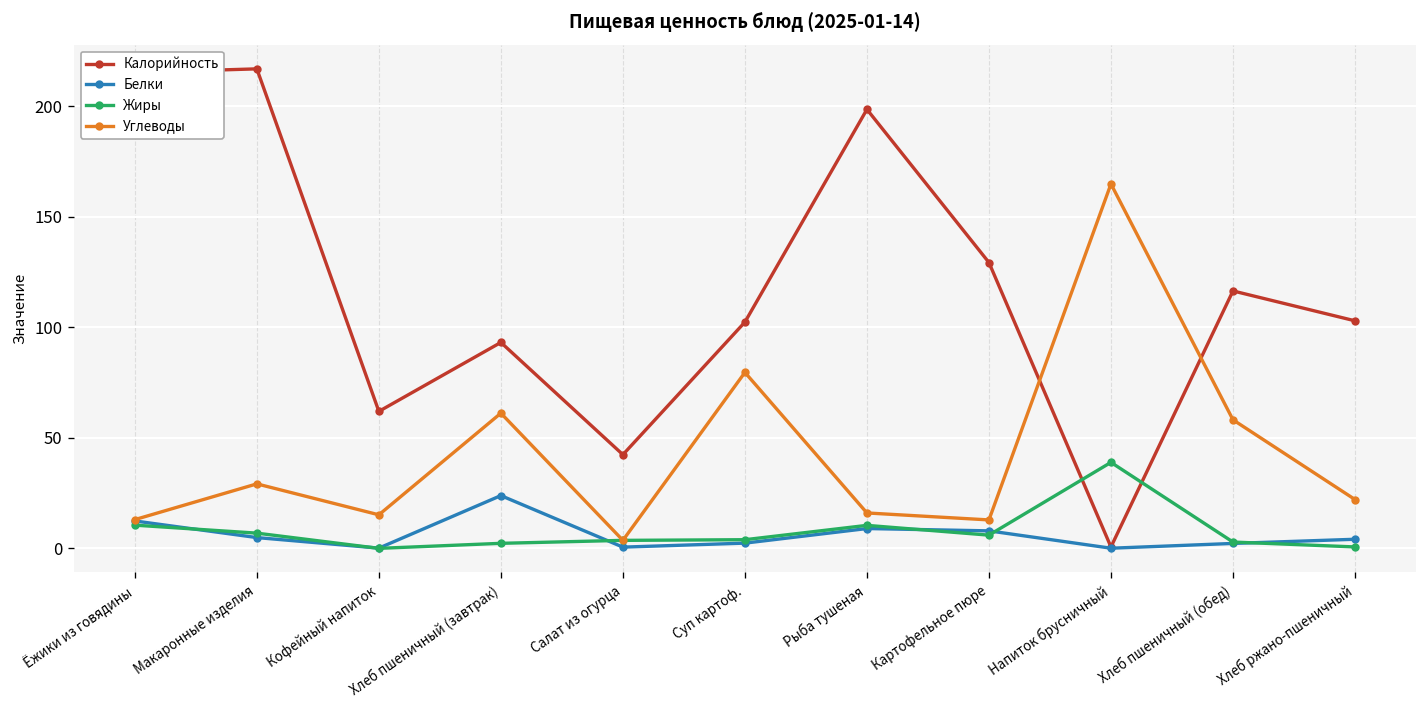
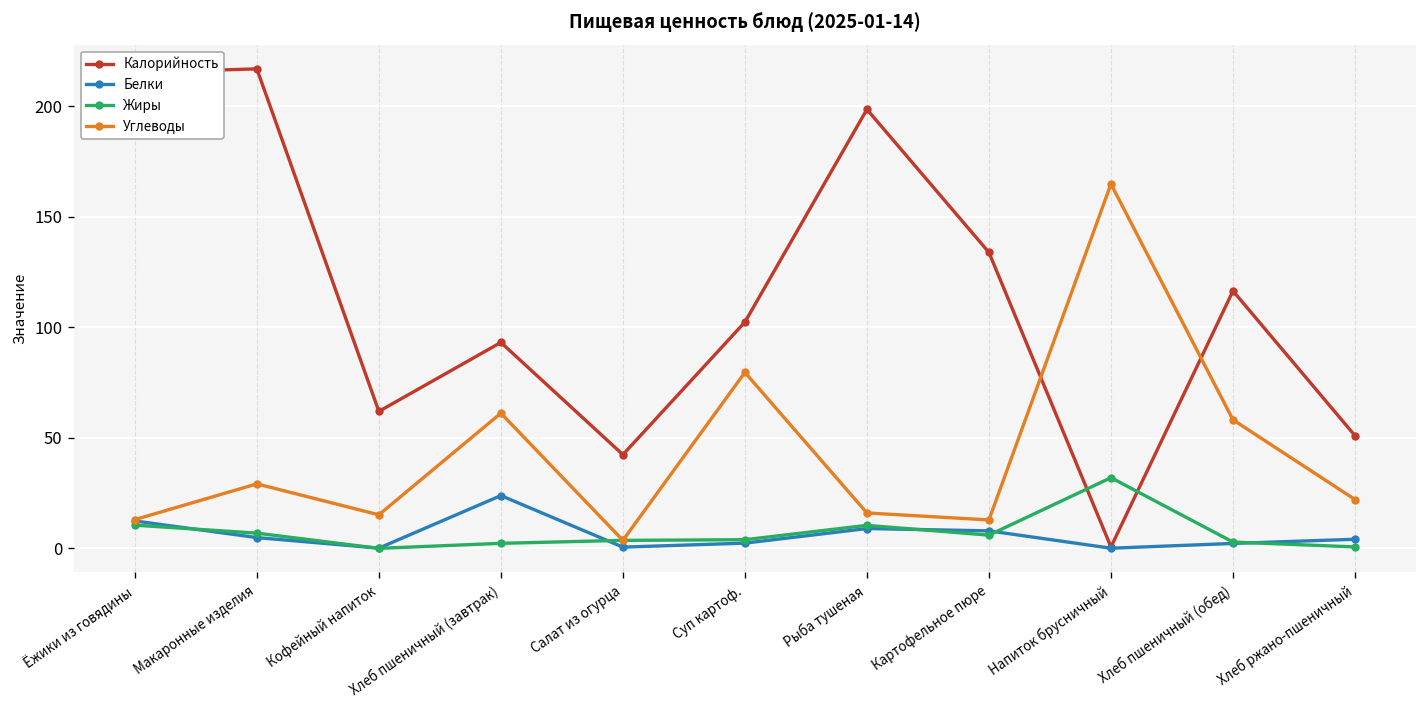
  {
    "Калорийность": {
      "Макаронные изделия": 217,
      "Кофейный напиток": 62,
      "Хлеб пшеничный (завтрак)": 93,
      "Салат из огурца": 42,
      "Суп картоф.": 102,
      "Рыба тушеная": 199,
-     "Картофельное пюре": 129,
+     "Картофельное пюре": 134,
      "Хлеб пшеничный (обед)": 117,
-     "Хлеб ржано-пшеничный": 103
+     "Хлеб ржано-пшеничный": 51
    },
    "Белки": {
      "Макаронные изделия": 5,
      "Хлеб пшеничный (завтрак)": 24,
      "Салат из огурца": 1,
      "Суп картоф.": 2,
      "Рыба тушеная": 9,
      "Картофельное пюре": 8,
      "Хлеб ржано-пшеничный": 4
    },
    "Жиры": {
      "Ёжики из говядины": 11,
      "Макаронные изделия": 7,
      "Хлеб пшеничный (завтрак)": 2,
      "Суп картоф.": 4,
      "Рыба тушеная": 10,
      "Картофельное пюре": 6,
-     "Напиток брусничный": 39,
+     "Напиток брусничный": 32,
      "Хлеб ржано-пшеничный": 1
    },
    "Углеводы": {
      "Макаронные изделия": 29,
      "Кофейный напиток": 15,
      "Хлеб пшеничный (завтрак)": 61,
      "Суп картоф.": 80,
      "Рыба тушеная": 16,
      "Картофельное пюре": 13,
      "Напиток брусничный": 165,
      "Хлеб пшеничный (обед)": 58,
      "Хлеб ржано-пшеничный": 22
    }
  }
